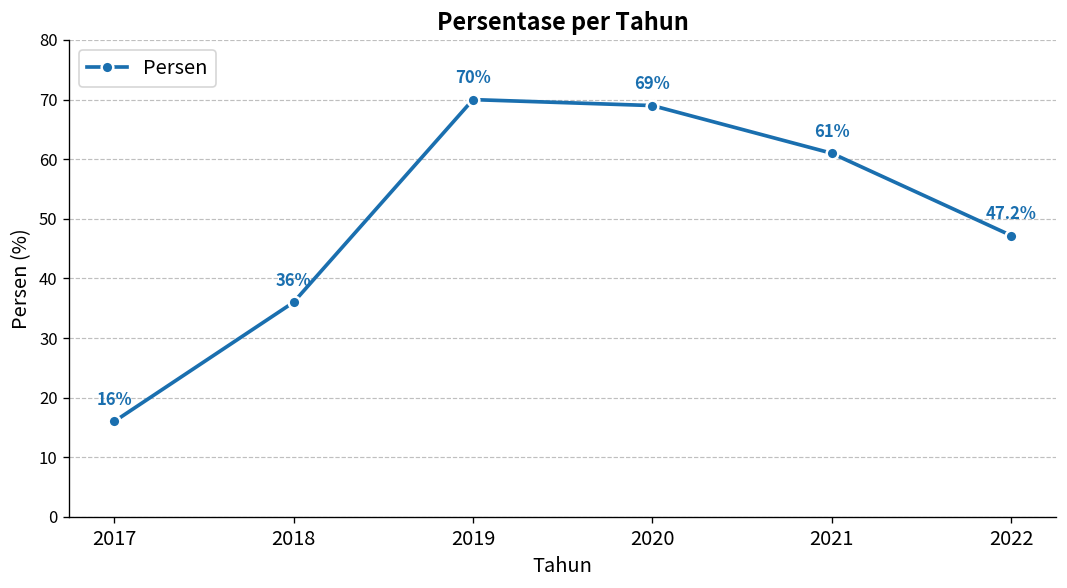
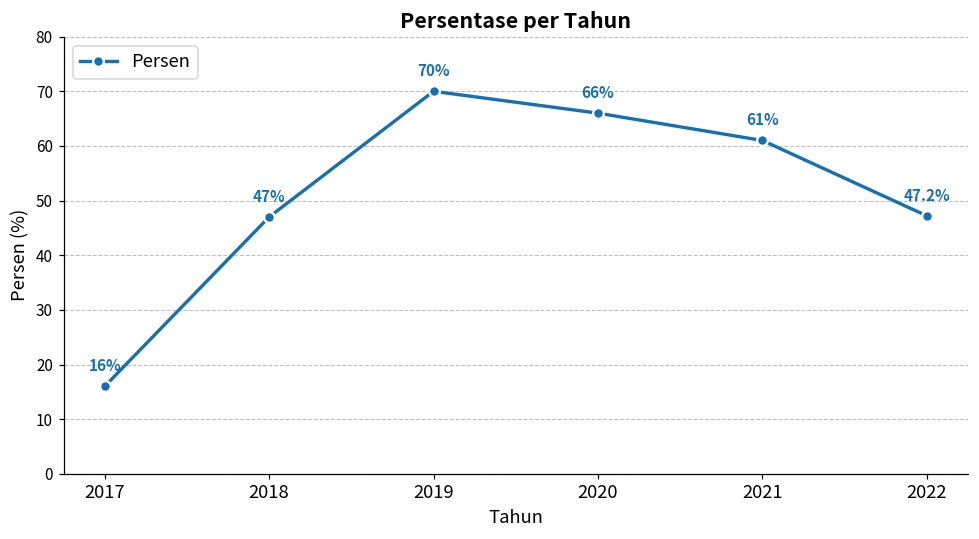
  {
    "2017": "16%",
-   "2018": "36%",
+   "2018": "47%",
    "2019": "70%",
-   "2020": "69%",
+   "2020": "66%",
    "2021": "61%",
    "2022": "47.2%"
  }
